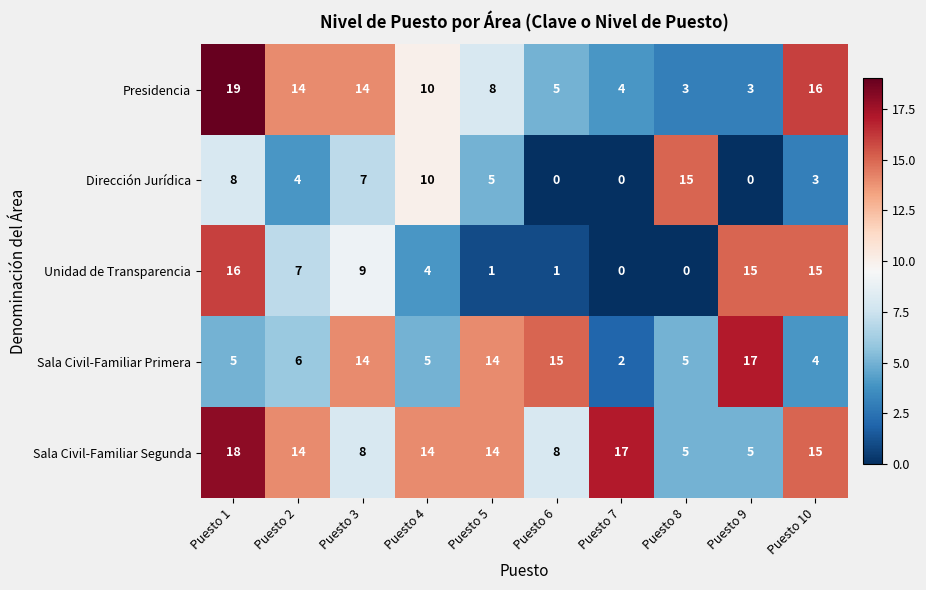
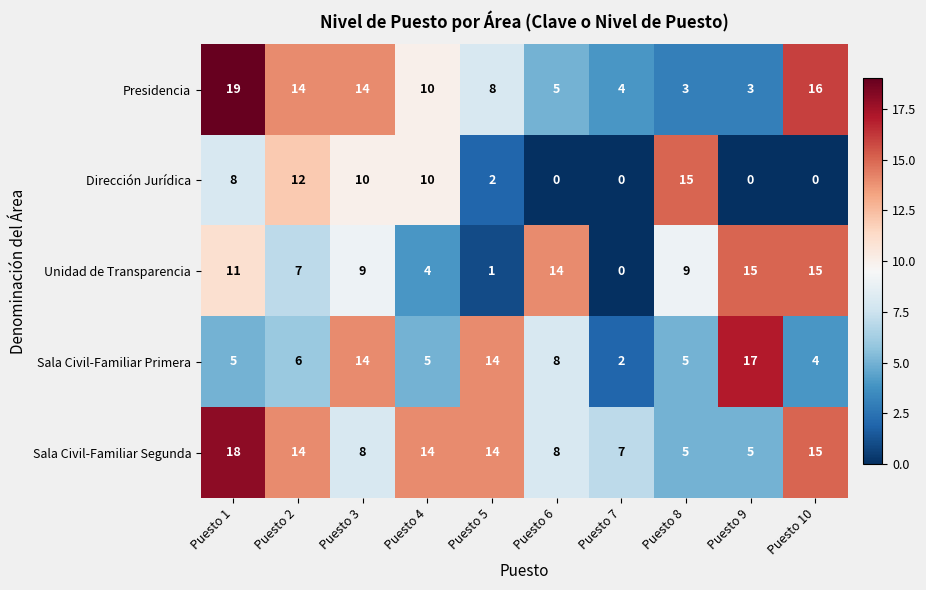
  {
    "Presidencia": {
      "Puesto 1": 19,
      "Puesto 2": 14,
      "Puesto 3": 14,
      "Puesto 4": 10,
      "Puesto 5": 8,
      "Puesto 6": 5,
      "Puesto 7": 4,
      "Puesto 8": 3,
      "Puesto 9": 3,
      "Puesto 10": 16
    },
    "Dirección Jurídica": {
      "Puesto 1": 8,
-     "Puesto 2": 4,
-     "Puesto 3": 7,
+     "Puesto 2": 12,
+     "Puesto 3": 10,
      "Puesto 4": 10,
-     "Puesto 5": 5,
+     "Puesto 5": 2,
      "Puesto 6": 0,
      "Puesto 7": 0,
      "Puesto 8": 15,
      "Puesto 9": 0,
-     "Puesto 10": 3
+     "Puesto 10": 0
    },
    "Unidad de Transparencia": {
-     "Puesto 1": 16,
+     "Puesto 1": 11,
      "Puesto 2": 7,
      "Puesto 3": 9,
      "Puesto 4": 4,
      "Puesto 5": 1,
-     "Puesto 6": 1,
+     "Puesto 6": 14,
      "Puesto 7": 0,
-     "Puesto 8": 0,
+     "Puesto 8": 9,
      "Puesto 9": 15,
      "Puesto 10": 15
    },
    "Sala Civil-Familiar Primera": {
      "Puesto 1": 5,
      "Puesto 2": 6,
      "Puesto 3": 14,
      "Puesto 4": 5,
      "Puesto 5": 14,
-     "Puesto 6": 15,
+     "Puesto 6": 8,
      "Puesto 7": 2,
      "Puesto 8": 5,
      "Puesto 9": 17,
      "Puesto 10": 4
    },
    "Sala Civil-Familiar Segunda": {
      "Puesto 1": 18,
      "Puesto 2": 14,
      "Puesto 3": 8,
      "Puesto 4": 14,
      "Puesto 5": 14,
      "Puesto 6": 8,
-     "Puesto 7": 17,
+     "Puesto 7": 7,
      "Puesto 8": 5,
      "Puesto 9": 5,
      "Puesto 10": 15
    }
  }
